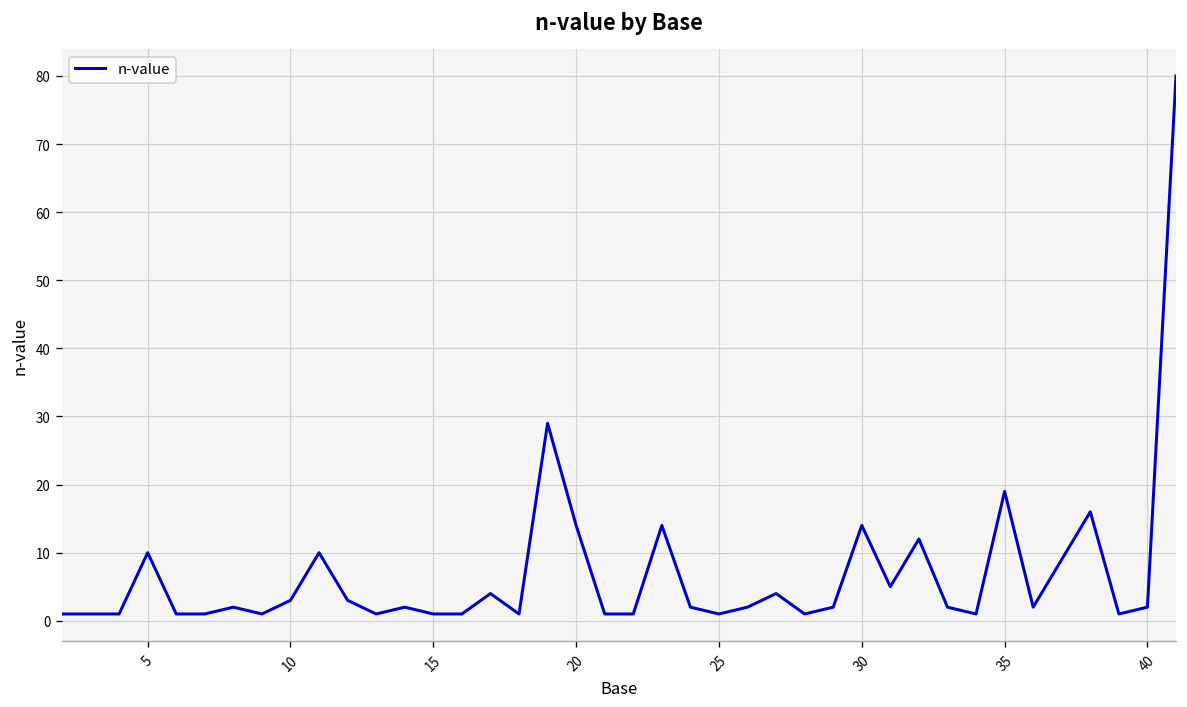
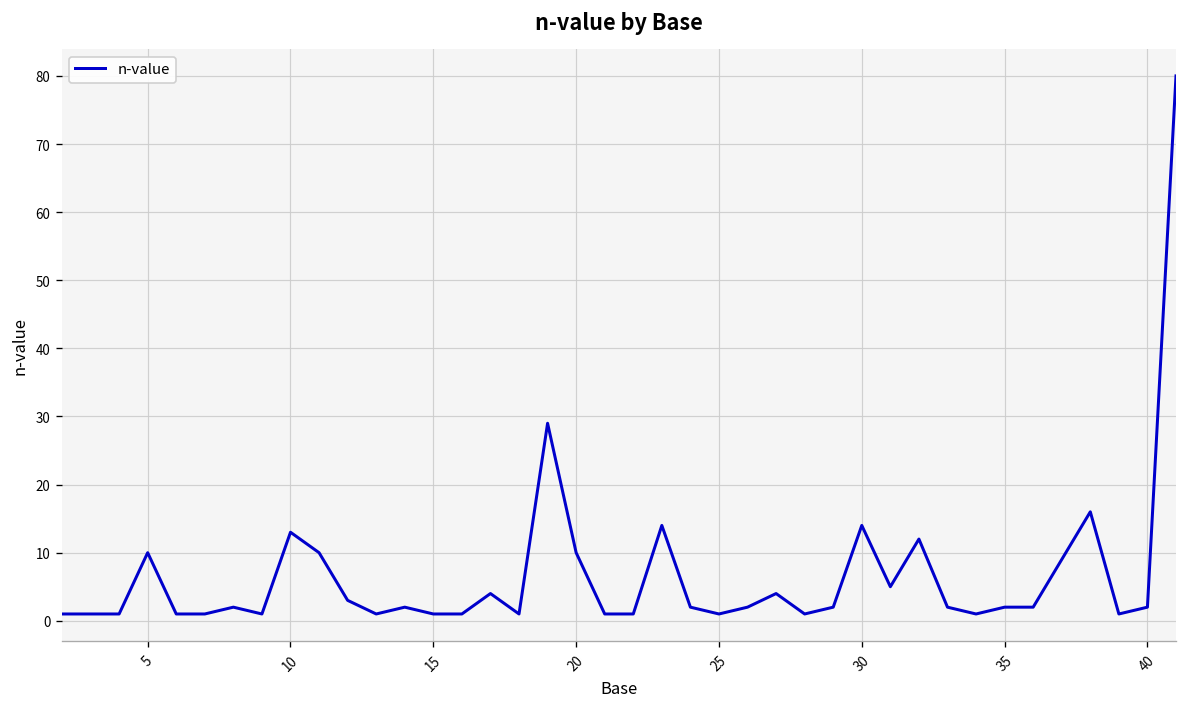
  {
    "5": 10,
-   "10": 3,
+   "10": 13,
    "15": 1,
-   "20": 14,
+   "20": 10,
    "25": 1,
    "30": 14,
-   "35": 19,
+   "35": 2,
    "40": 2
  }
